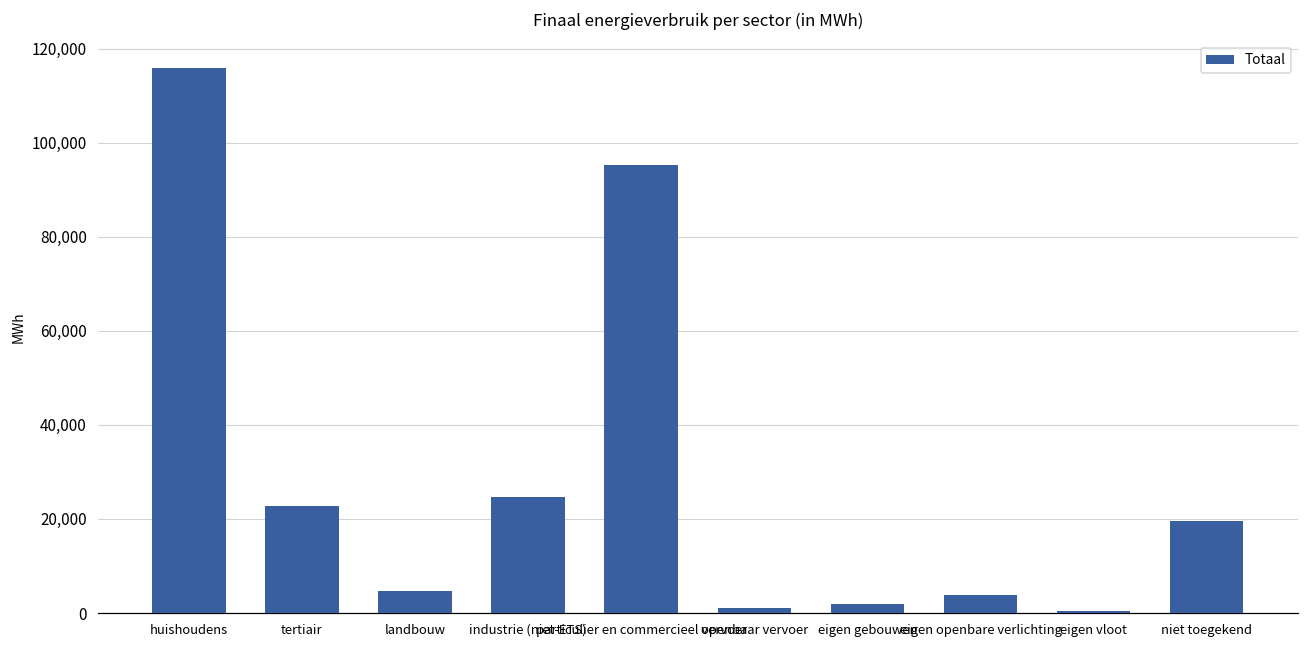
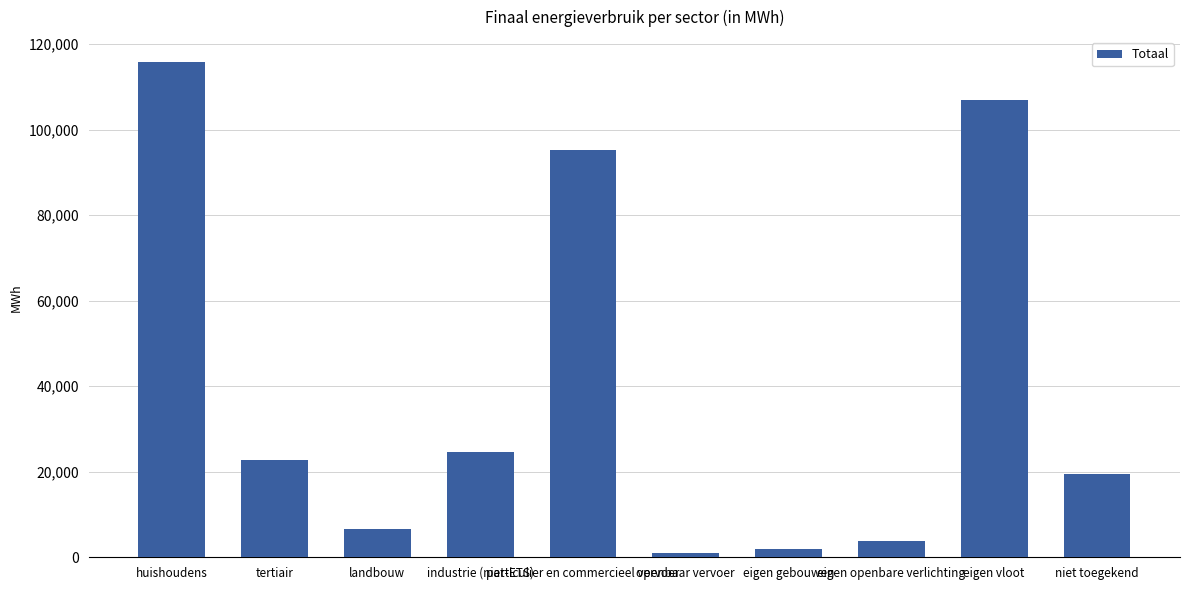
  {
    "huishoudens": "116,000",
    "tertiair": "23,000",
-   "landbouw": "5,000",
+   "landbouw": "7,000",
    "eigen openbare verlichting": "4,000",
-   "eigen vloot": "0",
+   "eigen vloot": "107,000",
    "niet toegekend": "20,000"
  }
